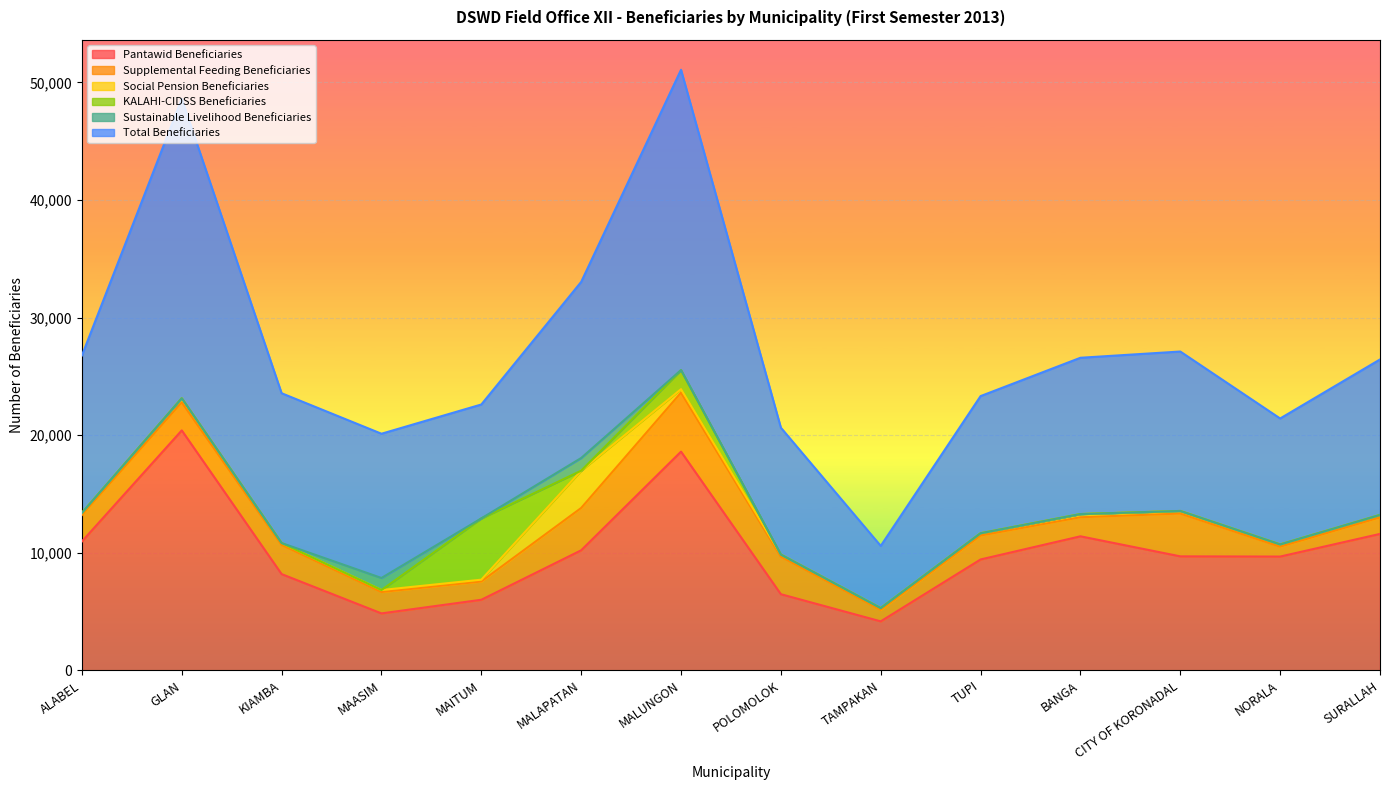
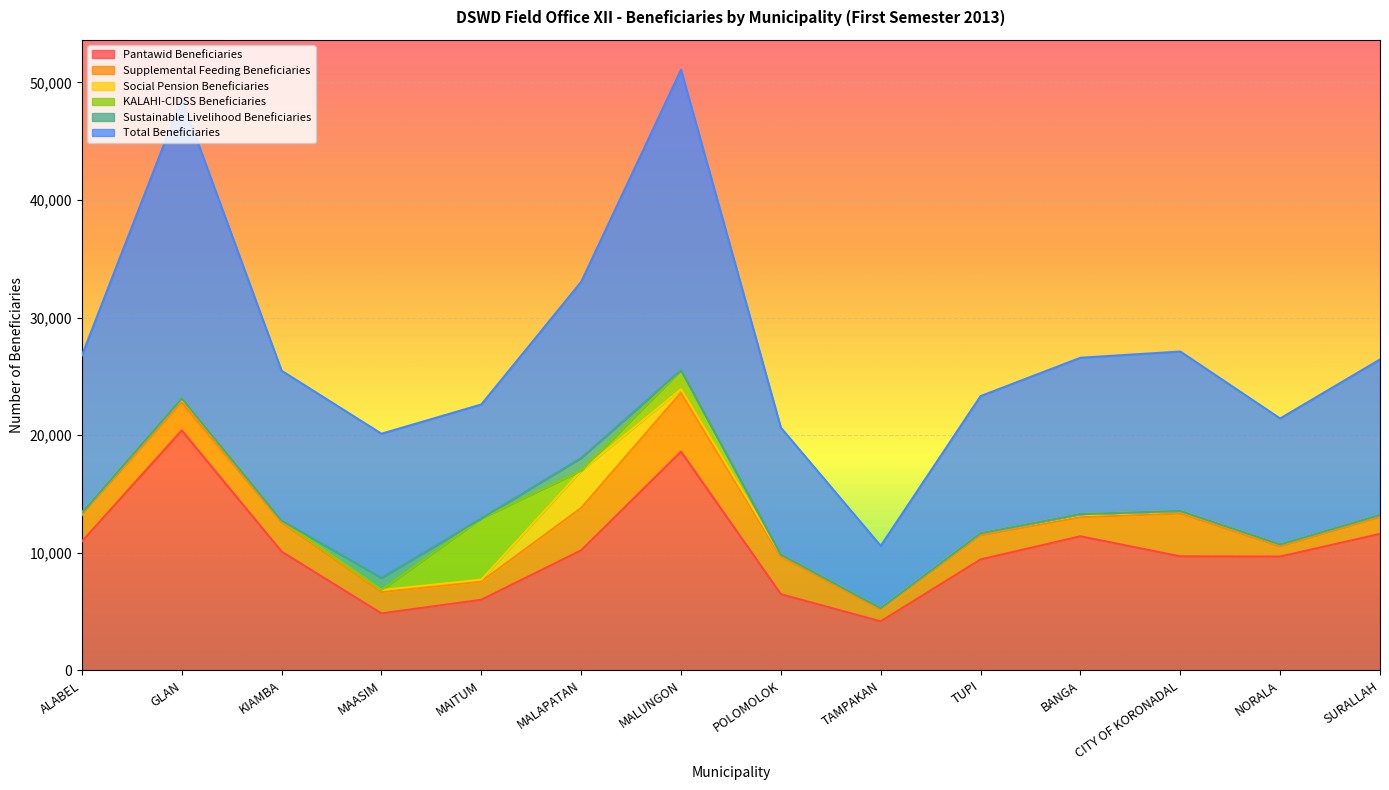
  {
    "Pantawid Beneficiaries": {
      "ALABEL": "11,000",
      "GLAN": "20,400",
-     "KIAMBA": "8,200",
+     "KIAMBA": "10,100",
      "MAASIM": "4,800",
      "MAITUM": "6,000",
      "MALAPATAN": "10,200",
      "MALUNGON": "18,600",
      "POLOMOLOK": "6,500",
      "TAMPAKAN": "4,200",
      "TUPI": "9,400",
      "BANGA": "11,400",
      "CITY OF KORONADAL": "9,700",
      "NORALA": "9,700",
      "SURALLAH": "11,600"
    },
    "Supplemental Feeding Beneficiaries": {
      "GLAN": "2,400",
      "MALAPATAN": "3,600",
      "MALUNGON": "5,000",
      "BANGA": "1,600",
      "CITY OF KORONADAL": "3,600"
    },
    "Social Pension Beneficiaries": {
      "MALUNGON": "300"
    },
    "Sustainable Livelihood Beneficiaries": {
      "MAASIM": "1,000",
      "MALAPATAN": "1,100"
    },
    "Total Beneficiaries": {
      "ALABEL": "13,400",
      "KIAMBA": "12,700",
      "MAASIM": "12,300",
      "MAITUM": "9,700",
      "MALAPATAN": "15,000",
      "MALUNGON": "25,500",
      "POLOMOLOK": "10,800",
      "TAMPAKAN": "5,300",
      "TUPI": "11,700",
      "BANGA": "13,300",
      "CITY OF KORONADAL": "13,600",
      "NORALA": "10,700",
      "SURALLAH": "13,200"
    }
  }
